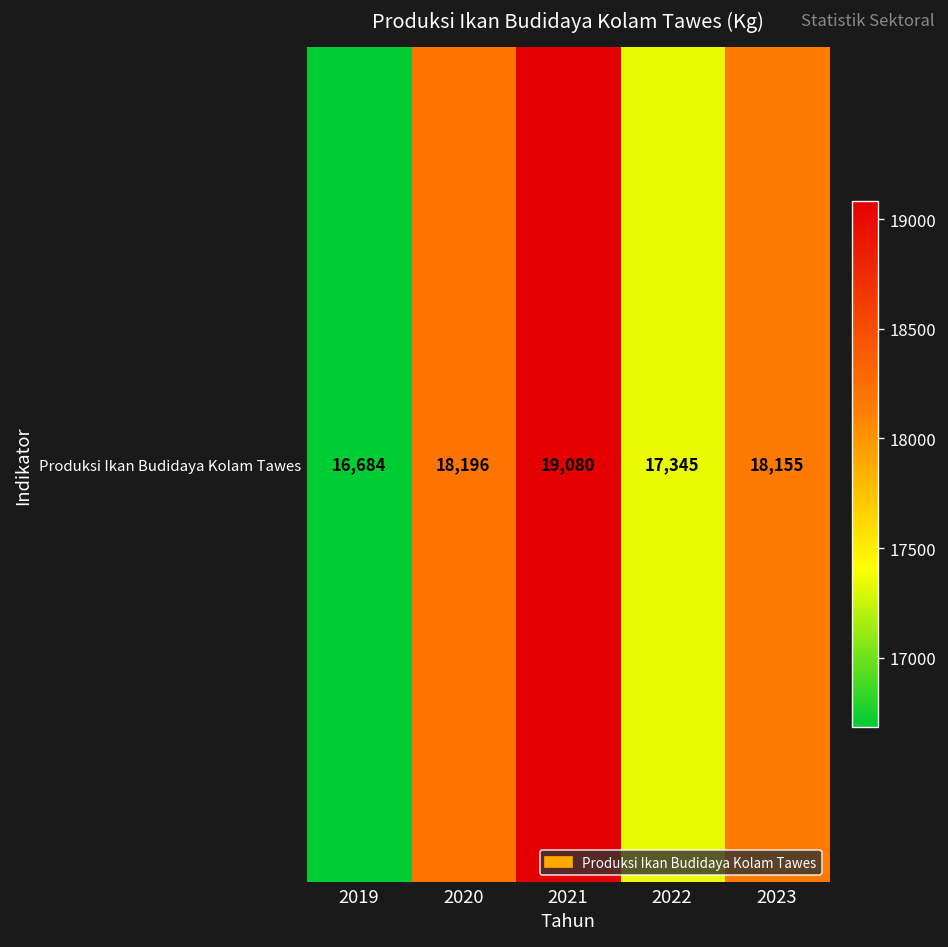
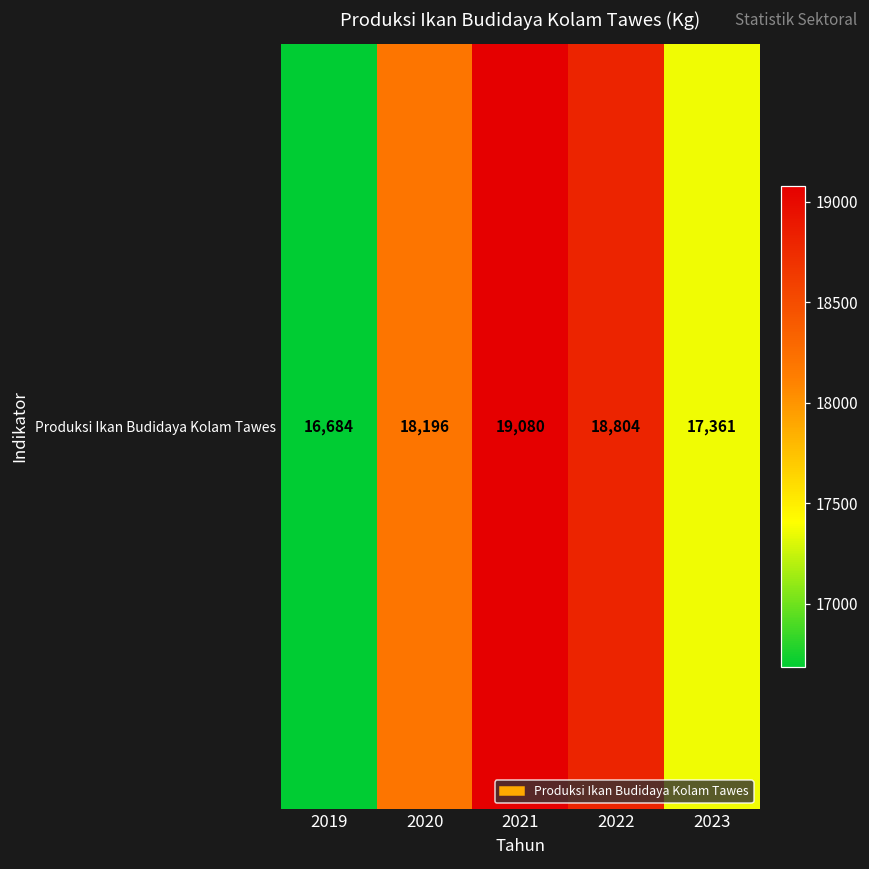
  {
    "Produksi Ikan Budidaya Kolam Tawes": {
      "2019": "16,684",
      "2020": "18,196",
      "2021": "19,080",
-     "2022": "17,345",
-     "2023": "18,155"
+     "2022": "18,804",
+     "2023": "17,361"
    }
  }
